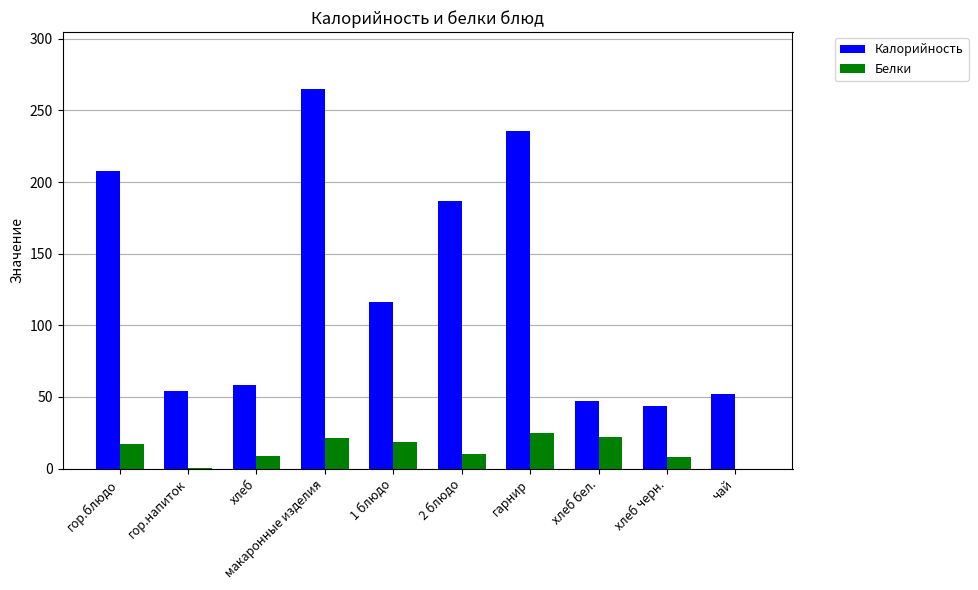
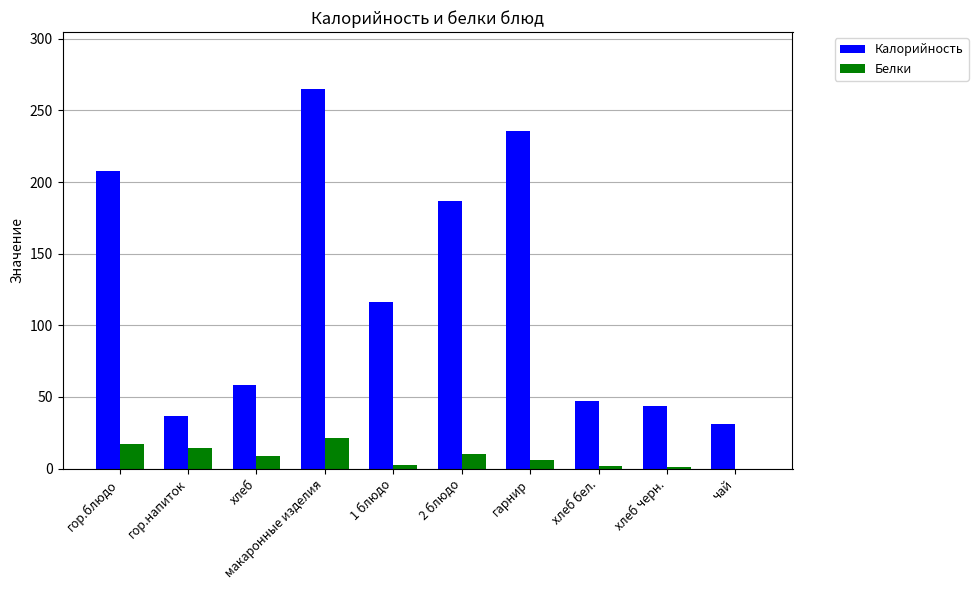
  {
    "Калорийность": {
      "гор.блюдо": 208,
-     "гор.напиток": 54,
+     "гор.напиток": 37,
      "хлеб": 58,
      "макаронные изделия": 265,
      "1 блюдо": 116,
      "2 блюдо": 187,
      "гарнир": 236,
      "хлеб бел.": 47,
      "хлеб черн.": 44,
-     "чай": 52
+     "чай": 31
    },
    "Белки": {
      "гор.блюдо": 17,
-     "гор.напиток": 0,
+     "гор.напиток": 15,
      "хлеб": 9,
      "макаронные изделия": 21,
-     "1 блюдо": 19,
+     "1 блюдо": 2,
      "2 блюдо": 11,
-     "гарнир": 25,
-     "хлеб бел.": 22,
-     "хлеб черн.": 8,
+     "гарнир": 6,
+     "хлеб бел.": 2,
+     "хлеб черн.": 1,
      "чай": 0
    }
  }
